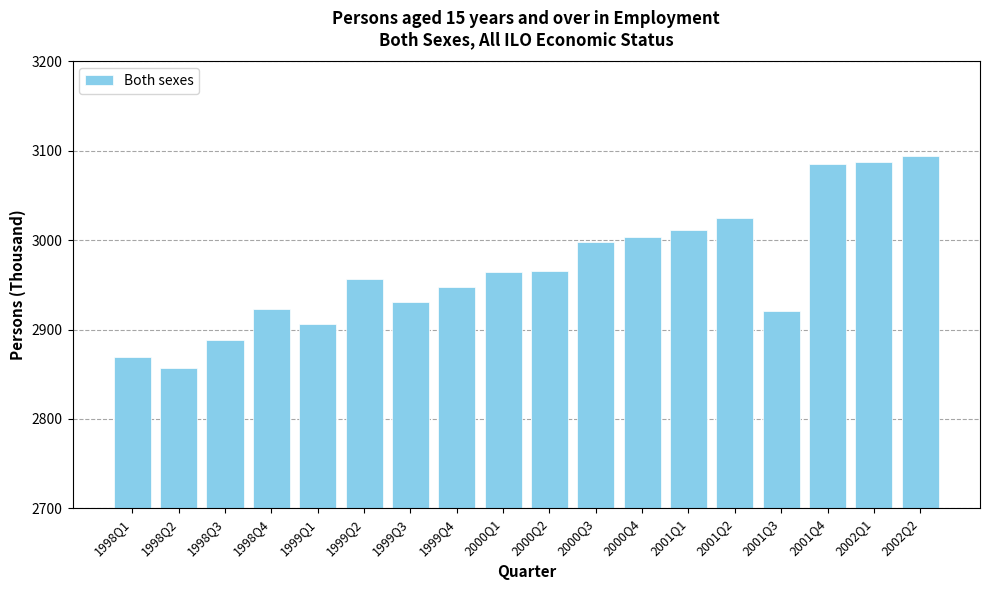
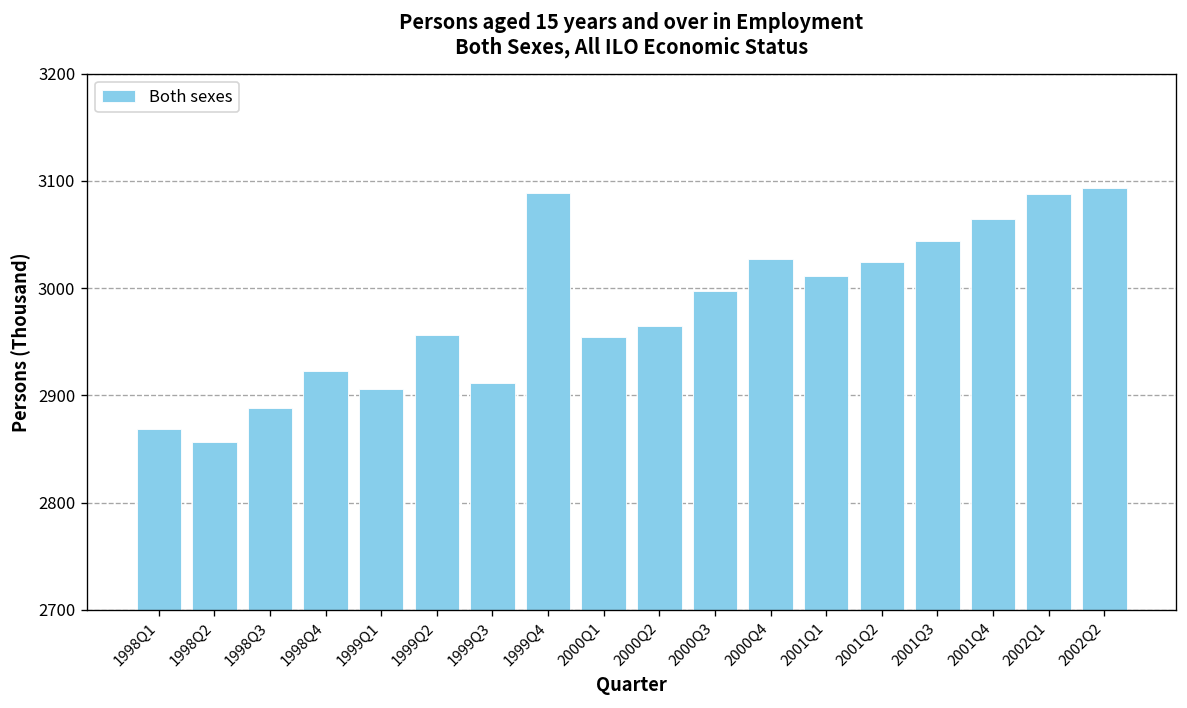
  {
    "1998Q1": 2870,
    "1998Q2": 2860,
    "1998Q3": 2890,
    "1998Q4": 2920,
    "1999Q1": 2910,
    "1999Q2": 2960,
-   "1999Q3": 2930,
-   "1999Q4": 2950,
-   "2000Q1": 2960,
+   "1999Q3": 2910,
+   "1999Q4": 3090,
+   "2000Q1": 2950,
    "2000Q2": 2970,
    "2000Q3": 3000,
-   "2000Q4": 3000,
+   "2000Q4": 3030,
    "2001Q1": 3010,
    "2001Q2": 3020,
-   "2001Q3": 2920,
-   "2001Q4": 3090,
+   "2001Q3": 3040,
+   "2001Q4": 3060,
    "2002Q1": 3090,
    "2002Q2": 3090
  }
